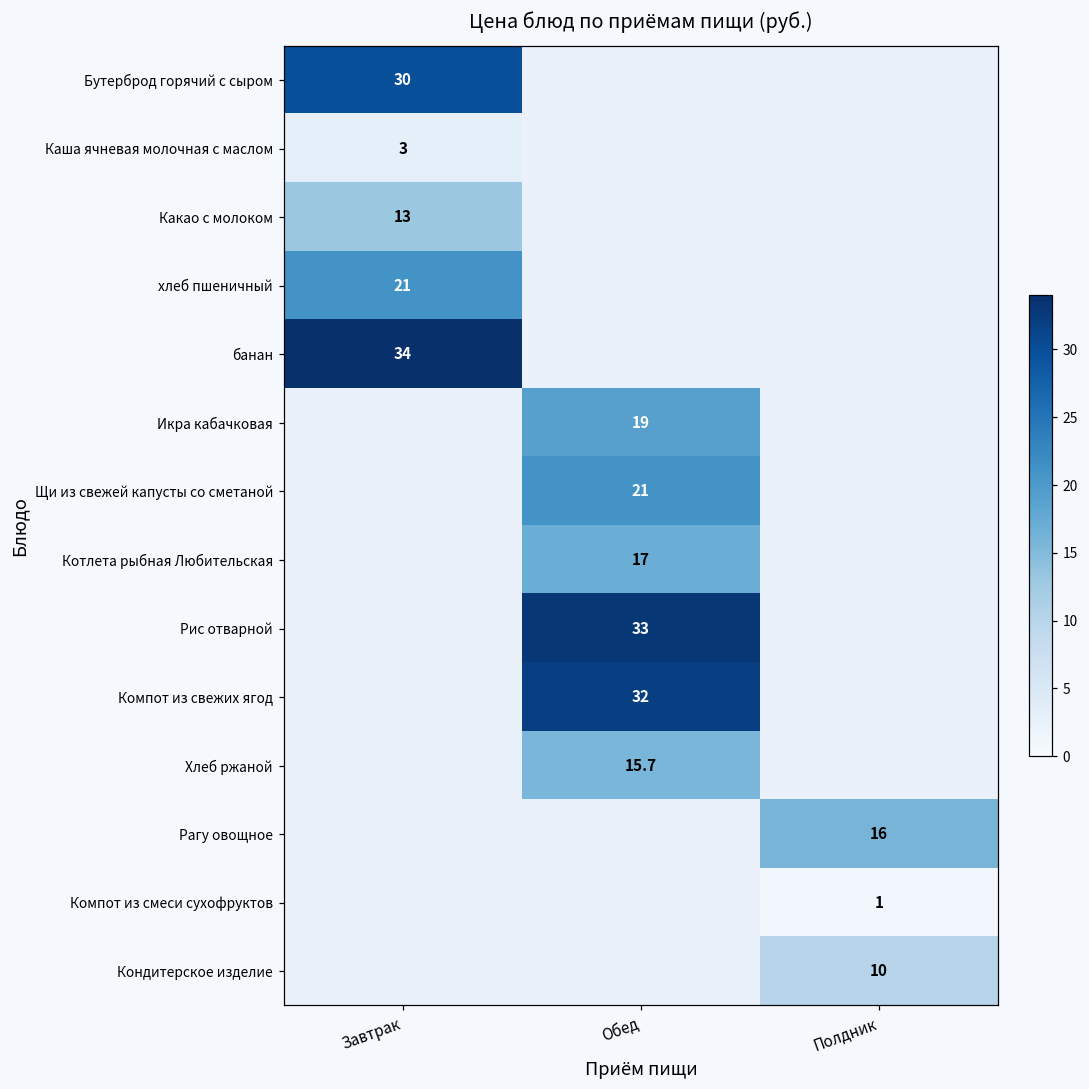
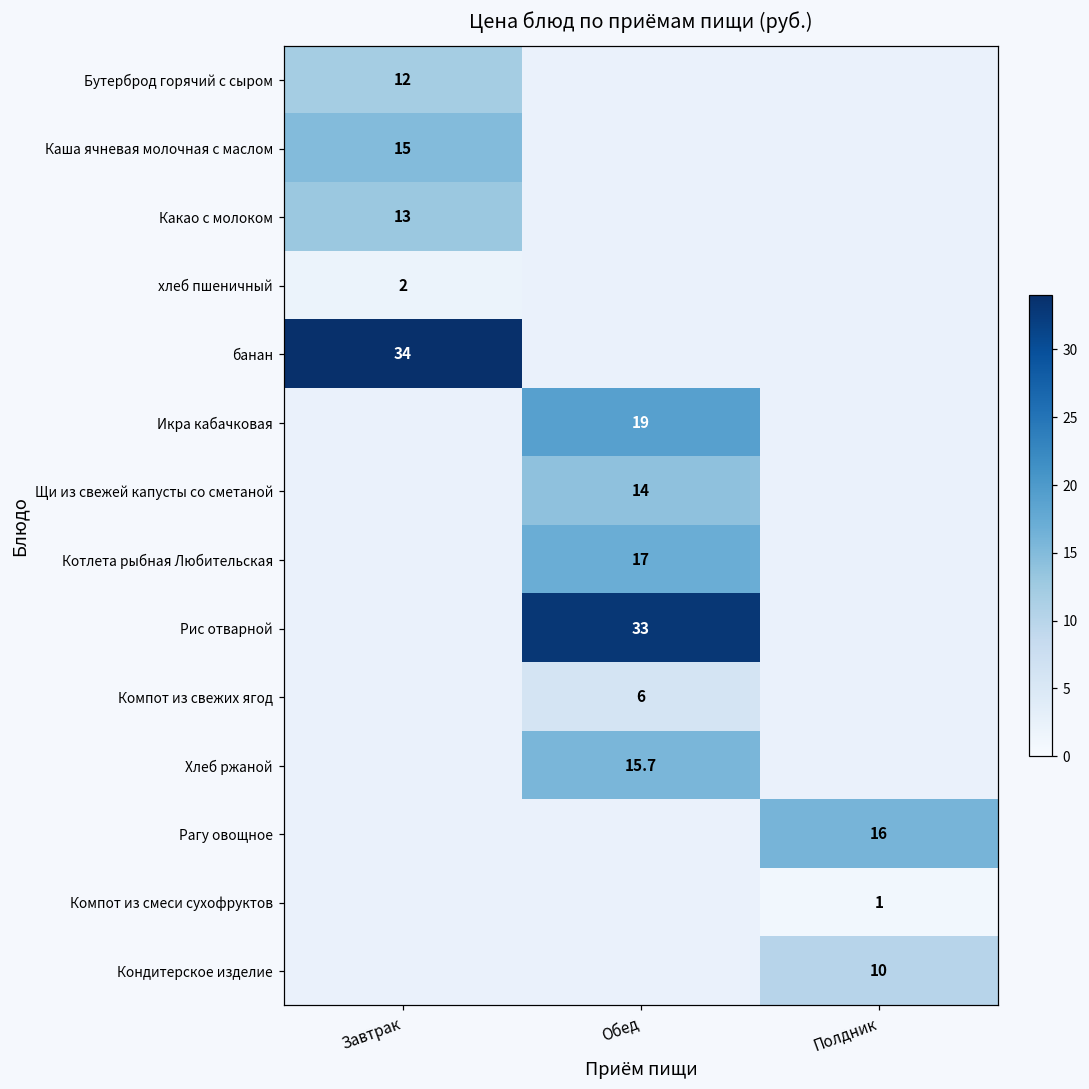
  {
    "Бутерброд горячий с сыром": {
-     "Завтрак": 30
+     "Завтрак": 12
    },
    "Каша ячневая молочная с маслом": {
-     "Завтрак": 3
+     "Завтрак": 15
    },
    "Какао с молоком": {
      "Завтрак": 13
    },
    "хлеб пшеничный": {
-     "Завтрак": 21
+     "Завтрак": 2
    },
    "банан": {
      "Завтрак": 34
    },
    "Икра кабачковая": {
      "Обед": 19
    },
    "Щи из свежей капусты со сметаной": {
-     "Обед": 21
+     "Обед": 14
    },
    "Котлета рыбная Любительская": {
      "Обед": 17
    },
    "Рис отварной": {
      "Обед": 33
    },
    "Компот из свежих ягод": {
-     "Обед": 32
+     "Обед": 6
    },
    "Хлеб ржаной": {
      "Обед": 15.7
    },
    "Рагу овощное": {
      "Полдник": 16
    },
    "Компот из смеси сухофруктов": {
      "Полдник": 1
    },
    "Кондитерское изделие": {
      "Полдник": 10
    }
  }
